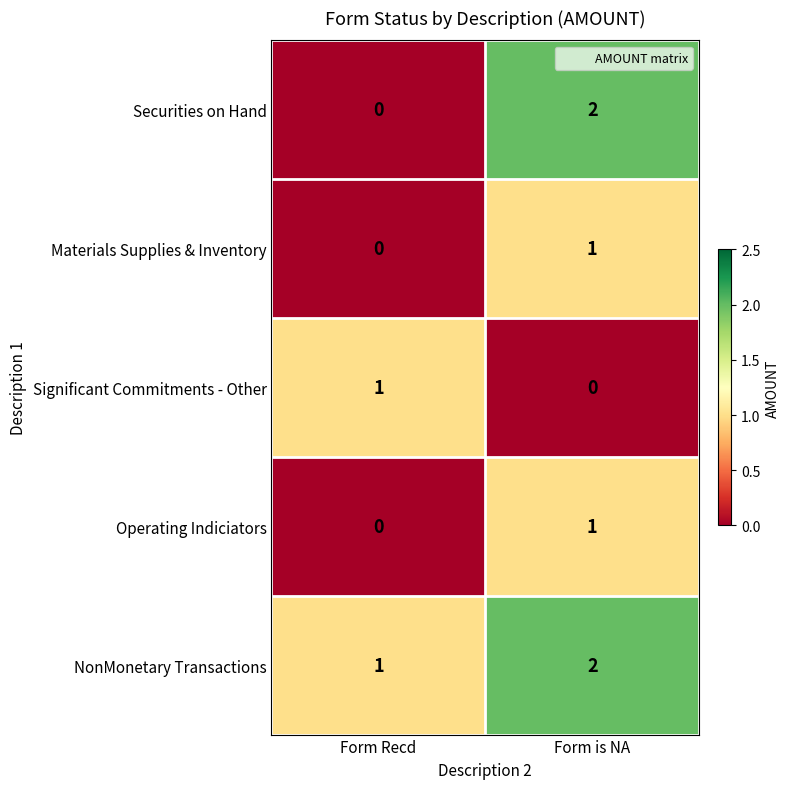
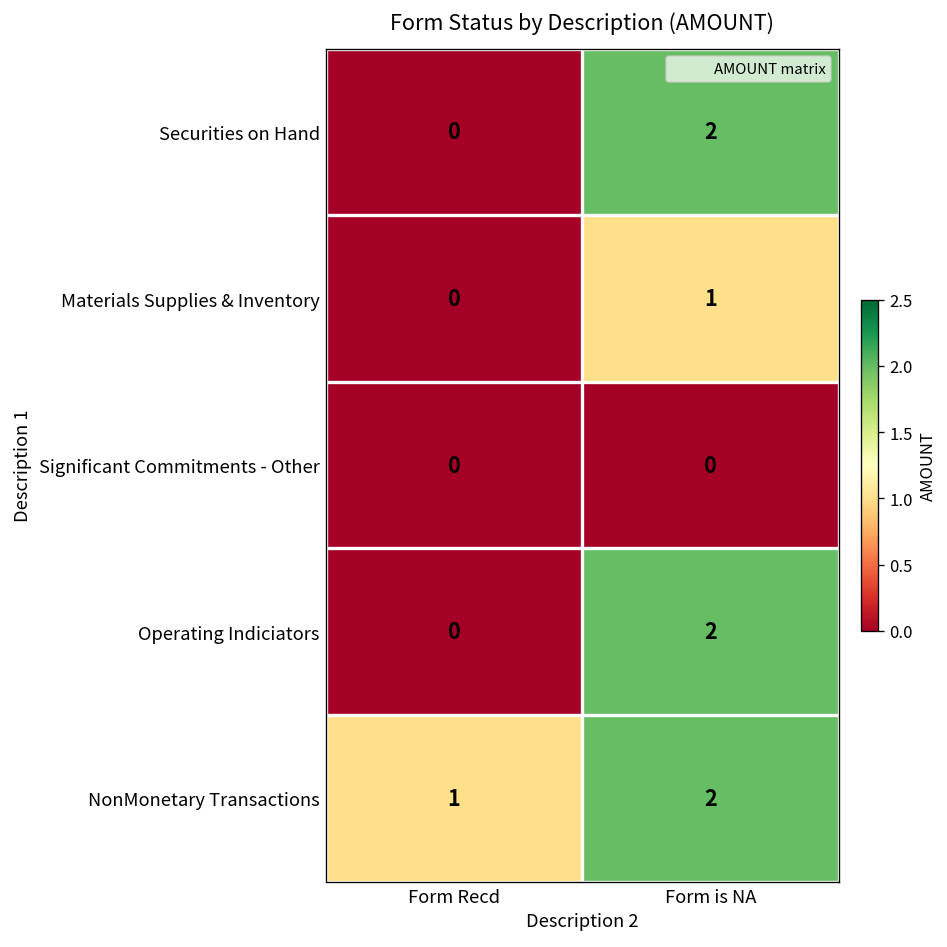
  {
    "Securities on Hand": {
      "Form Recd": 0,
      "Form is NA": 2
    },
    "Materials Supplies & Inventory": {
      "Form Recd": 0,
      "Form is NA": 1
    },
    "Significant Commitments - Other": {
-     "Form Recd": 1,
+     "Form Recd": 0,
      "Form is NA": 0
    },
    "Operating Indiciators": {
      "Form Recd": 0,
-     "Form is NA": 1
+     "Form is NA": 2
    },
    "NonMonetary Transactions": {
      "Form Recd": 1,
      "Form is NA": 2
    }
  }
